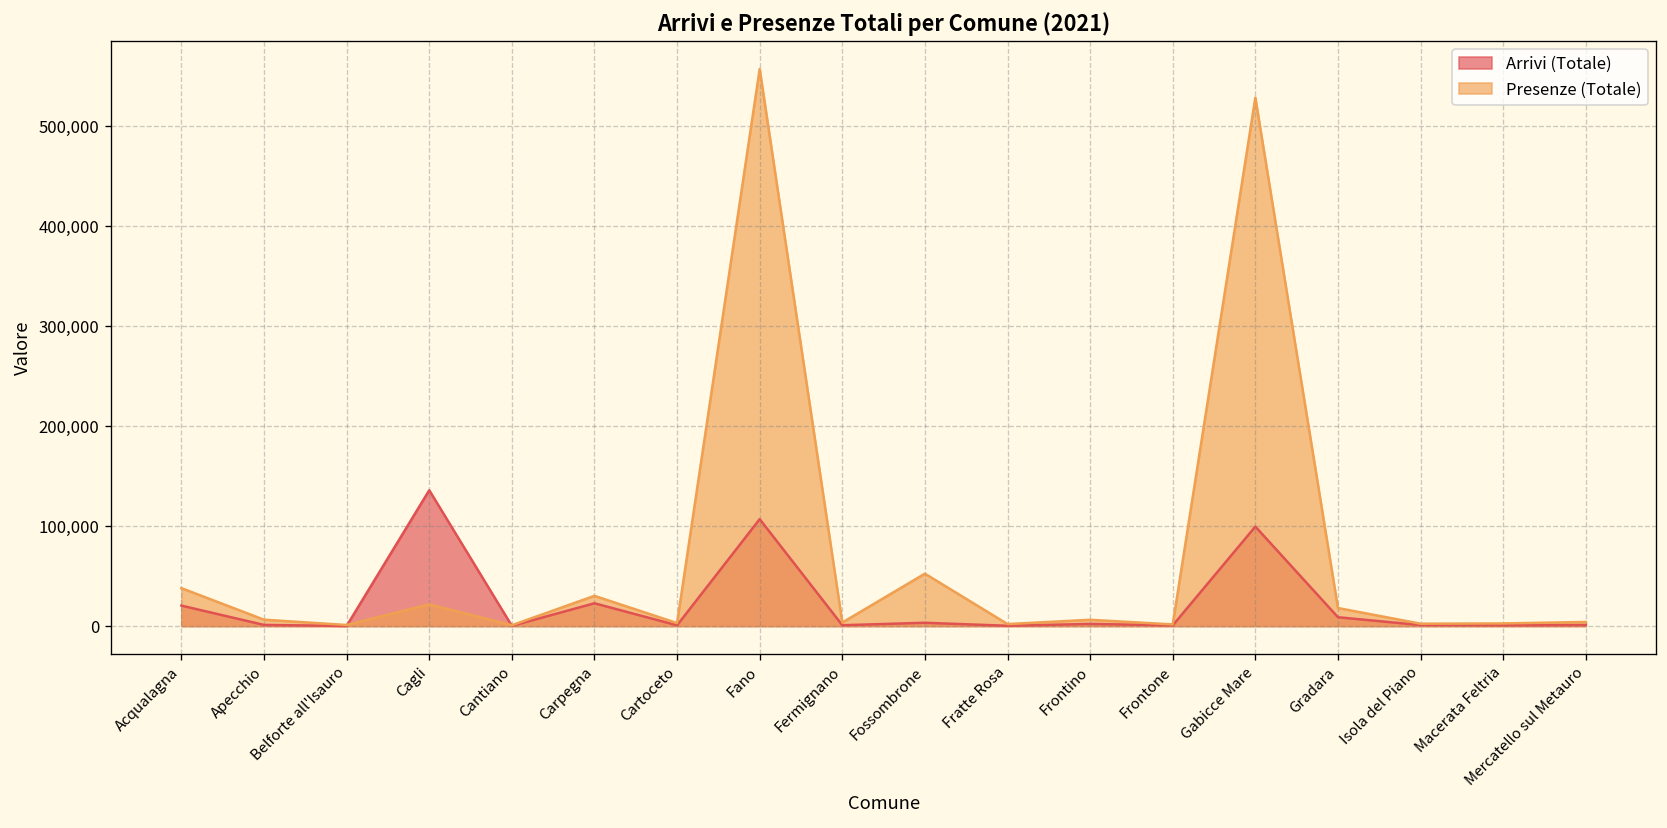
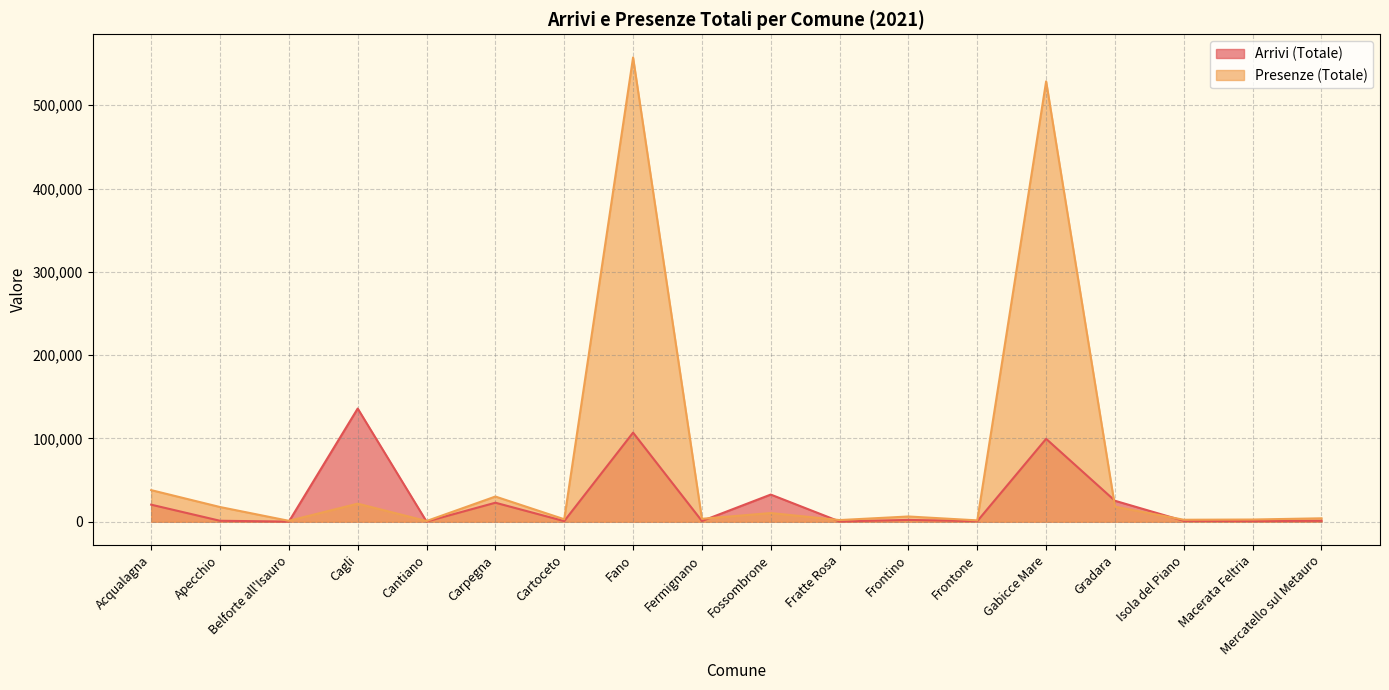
  {
    "Arrivi (Totale)": {
      "Acqualagna": "20,000",
      "Apecchio": "0",
      "Cagli": "140,000",
      "Carpegna": "20,000",
      "Fano": "110,000",
-     "Fossombrone": "0",
+     "Fossombrone": "30,000",
      "Frontino": "0",
      "Gabicce Mare": "100,000",
-     "Gradara": "10,000"
+     "Gradara": "30,000"
    },
    "Presenze (Totale)": {
      "Acqualagna": "40,000",
-     "Apecchio": "10,000",
+     "Apecchio": "20,000",
      "Cagli": "20,000",
      "Carpegna": "30,000",
      "Fano": "560,000",
-     "Fossombrone": "50,000",
+     "Fossombrone": "10,000",
      "Frontino": "10,000",
      "Gabicce Mare": "530,000",
      "Gradara": "20,000"
    }
  }
